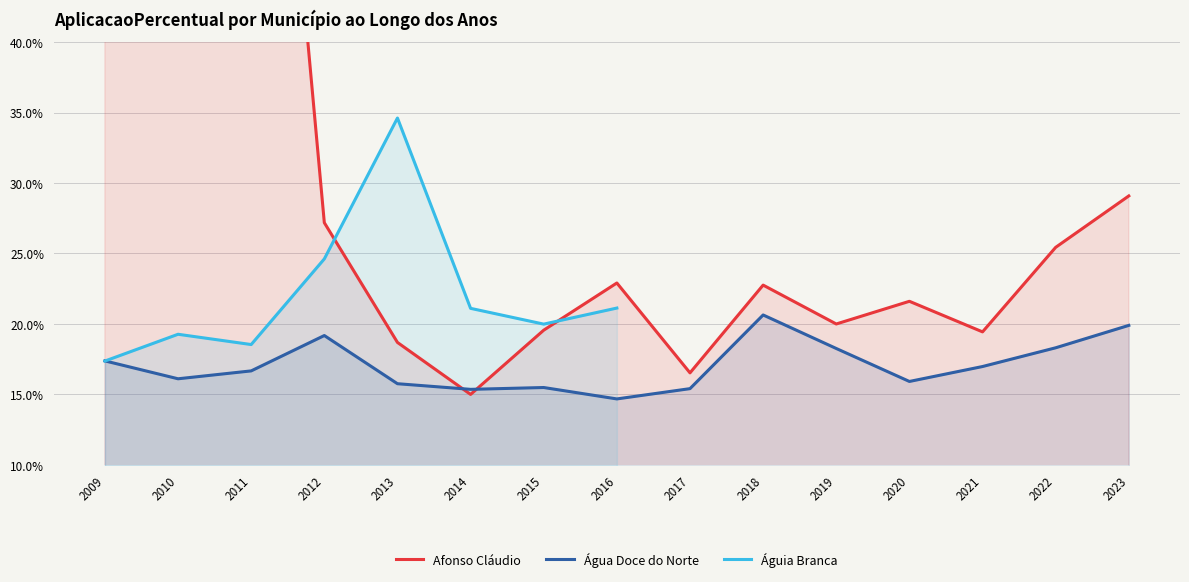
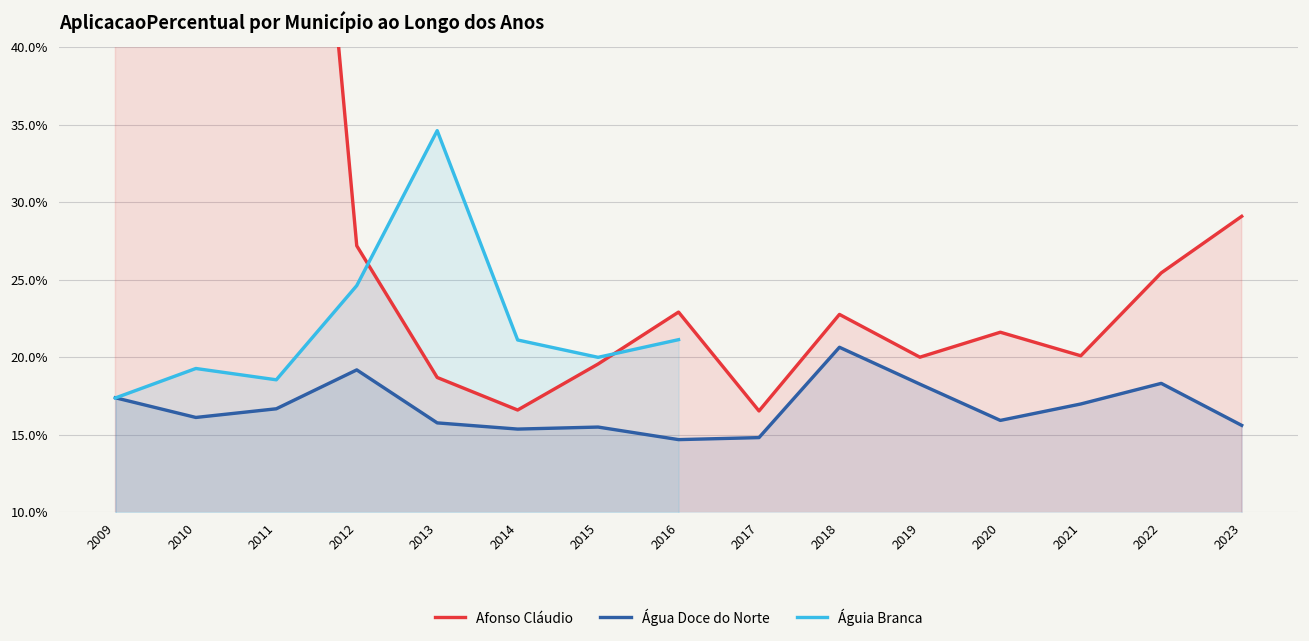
  {
    "Afonso Cláudio": {
      "2012": "27.2%",
      "2013": "18.7%",
-     "2014": "15.0%",
+     "2014": "16.6%",
      "2015": "19.6%",
      "2016": "22.9%",
      "2017": "16.5%",
      "2018": "22.8%",
      "2019": "20.0%",
      "2020": "21.6%",
-     "2021": "19.4%",
+     "2021": "20.1%",
      "2022": "25.4%",
      "2023": "29.1%"
    },
    "Água Doce do Norte": {
      "2010": "16.1%",
      "2011": "16.7%",
      "2012": "19.2%",
      "2013": "15.8%",
      "2014": "15.4%",
      "2015": "15.5%",
      "2016": "14.7%",
-     "2017": "15.4%",
+     "2017": "14.8%",
      "2018": "20.6%",
      "2019": "18.3%",
      "2020": "15.9%",
      "2021": "17.0%",
      "2022": "18.3%",
-     "2023": "19.9%"
+     "2023": "15.6%"
    },
    "Águia Branca": {
      "2010": "19.3%",
      "2011": "18.5%",
      "2012": "24.6%",
      "2013": "34.6%",
      "2014": "21.1%",
      "2015": "20.0%",
      "2016": "21.1%"
    }
  }
